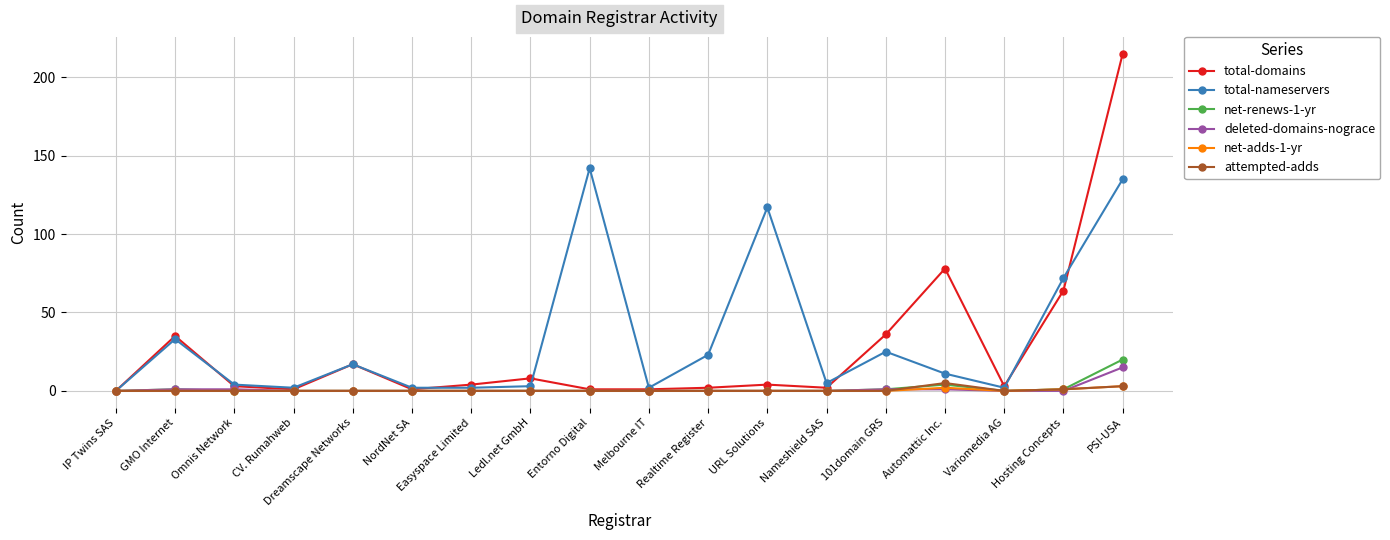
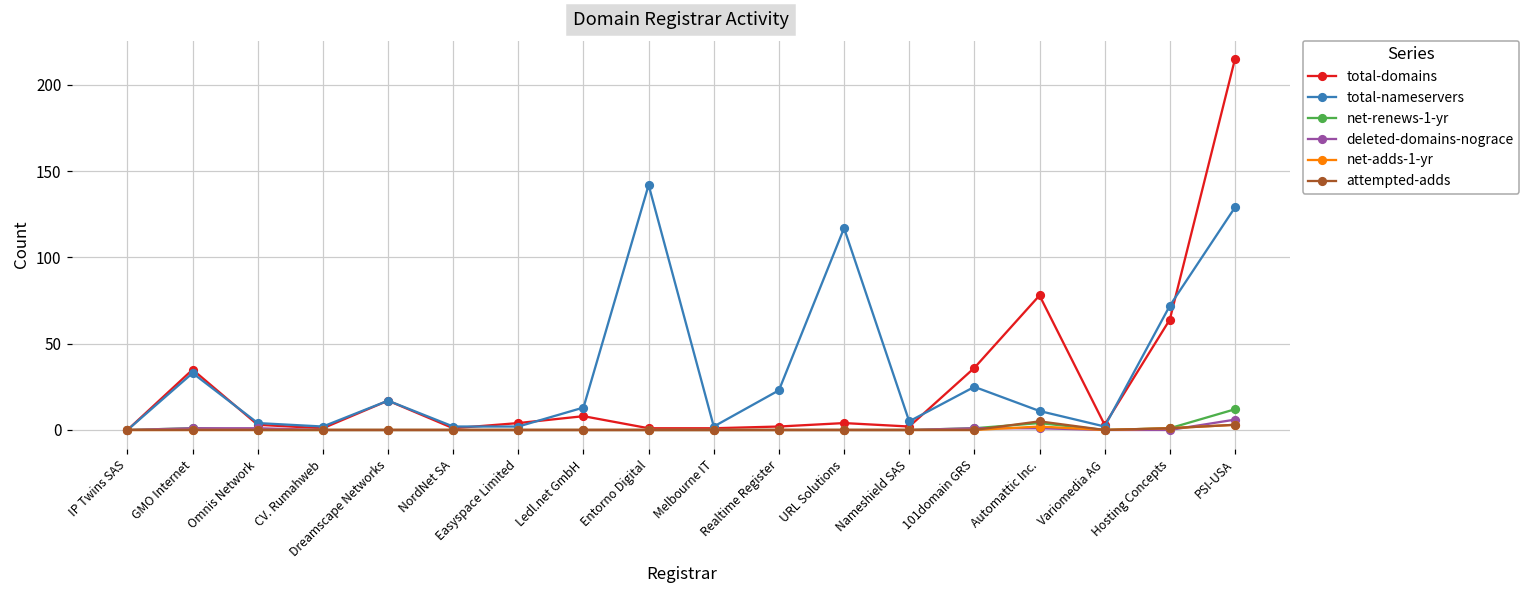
  {
    "total-domains": {
      "GMO Internet": 35,
      "Easyspace Limited": 4,
      "Ledl.net GmbH": 8,
      "Realtime Register": 2,
      "URL Solutions": 4,
      "Nameshield SAS": 2,
      "101domain GRS": 36,
      "Automattic Inc.": 78,
      "Hosting Concepts": 64,
      "PSI-USA": 215
    },
    "total-nameservers": {
      "GMO Internet": 33,
      "Easyspace Limited": 2,
-     "Ledl.net GmbH": 3,
+     "Ledl.net GmbH": 13,
      "Entorno Digital": 142,
      "Realtime Register": 23,
      "URL Solutions": 117,
      "Nameshield SAS": 5,
      "101domain GRS": 25,
      "Automattic Inc.": 11,
      "Hosting Concepts": 72,
-     "PSI-USA": 135
+     "PSI-USA": 129
    },
    "net-renews-1-yr": {
-     "PSI-USA": 20
+     "PSI-USA": 12
    },
    "deleted-domains-nograce": {
-     "PSI-USA": 15
+     "PSI-USA": 6
    }
  }
